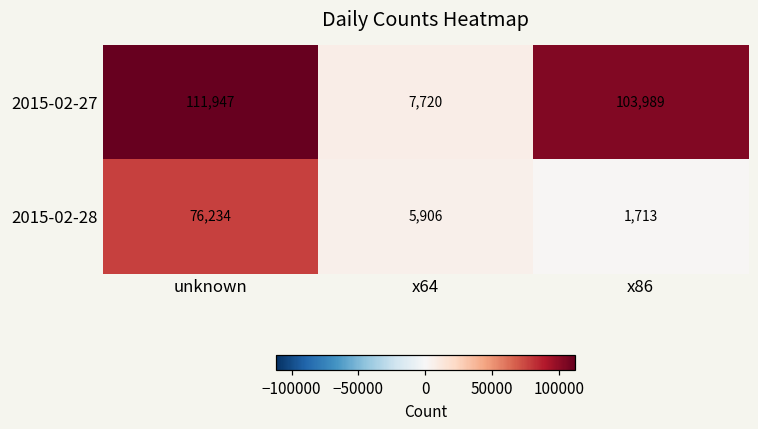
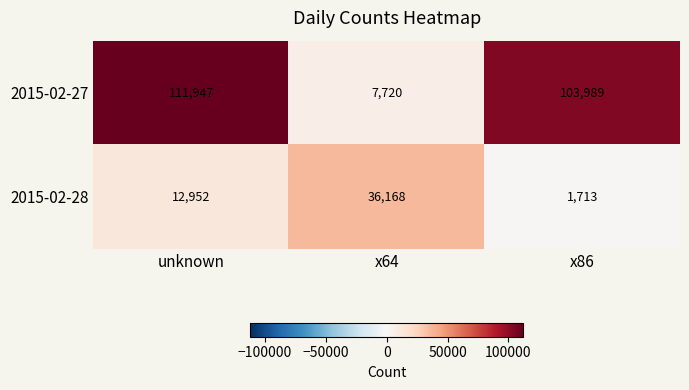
  {
    "2015-02-27": {
      "unknown": "111,947",
      "x64": "7,720",
      "x86": "103,989"
    },
    "2015-02-28": {
-     "unknown": "76,234",
-     "x64": "5,906",
+     "unknown": "12,952",
+     "x64": "36,168",
      "x86": "1,713"
    }
  }
